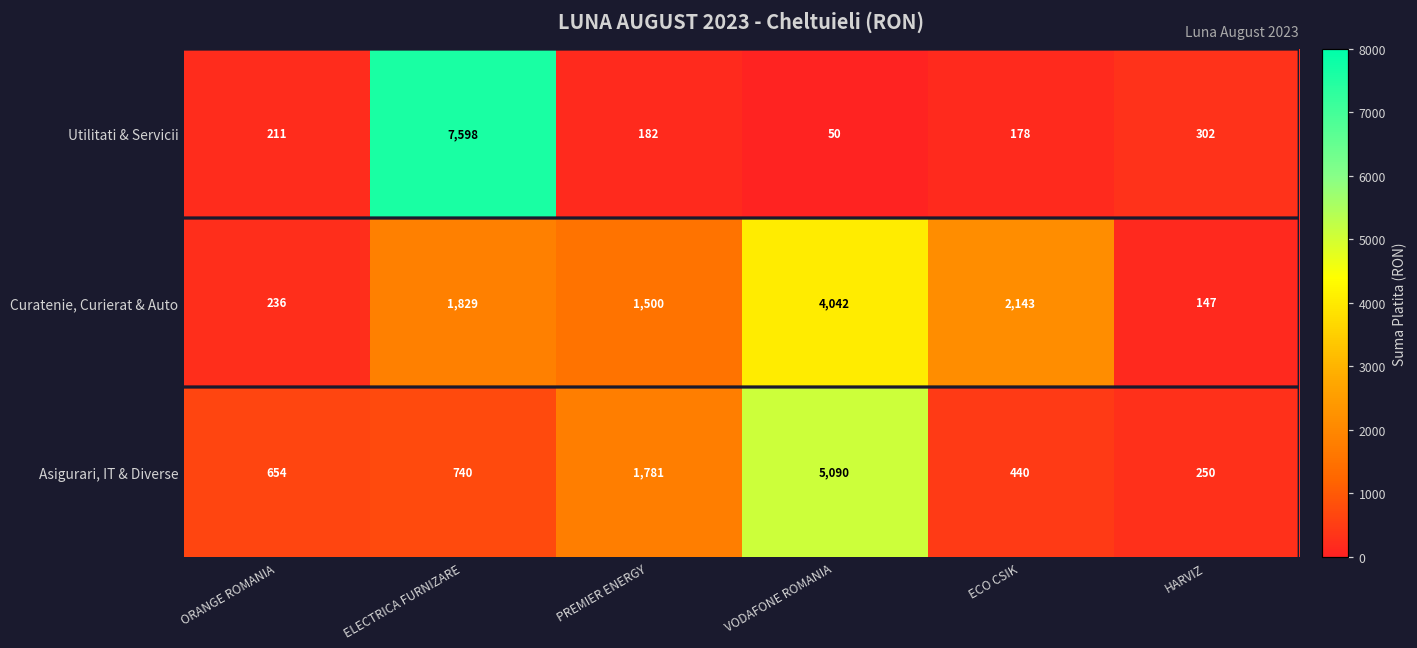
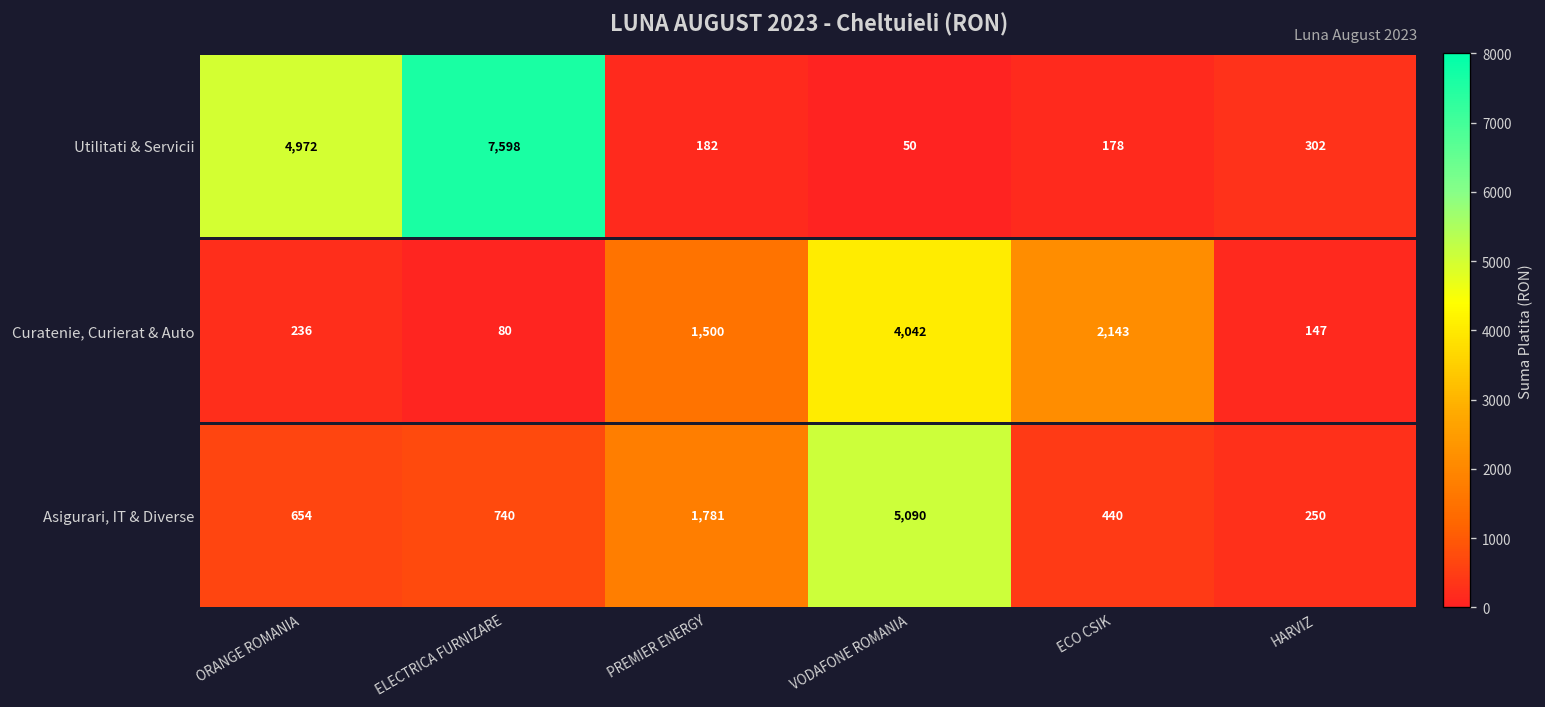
  {
    "Utilitati & Servicii": {
-     "ORANGE ROMANIA": "211",
+     "ORANGE ROMANIA": "4,972",
      "ELECTRICA FURNIZARE": "7,598",
      "PREMIER ENERGY": "182",
      "VODAFONE ROMANIA": "50",
      "ECO CSIK": "178",
      "HARVIZ": "302"
    },
    "Curatenie, Curierat & Auto": {
      "ORANGE ROMANIA": "236",
-     "ELECTRICA FURNIZARE": "1,829",
+     "ELECTRICA FURNIZARE": "80",
      "PREMIER ENERGY": "1,500",
      "VODAFONE ROMANIA": "4,042",
      "ECO CSIK": "2,143",
      "HARVIZ": "147"
    },
    "Asigurari, IT & Diverse": {
      "ORANGE ROMANIA": "654",
      "ELECTRICA FURNIZARE": "740",
      "PREMIER ENERGY": "1,781",
      "VODAFONE ROMANIA": "5,090",
      "ECO CSIK": "440",
      "HARVIZ": "250"
    }
  }
